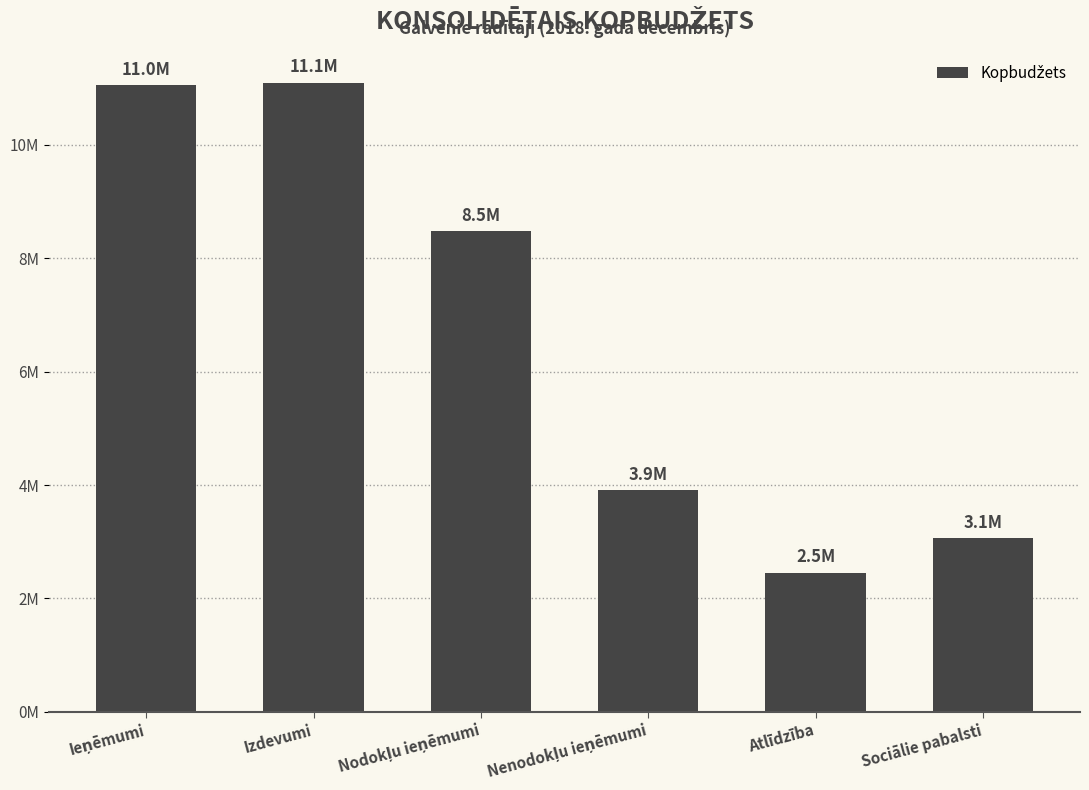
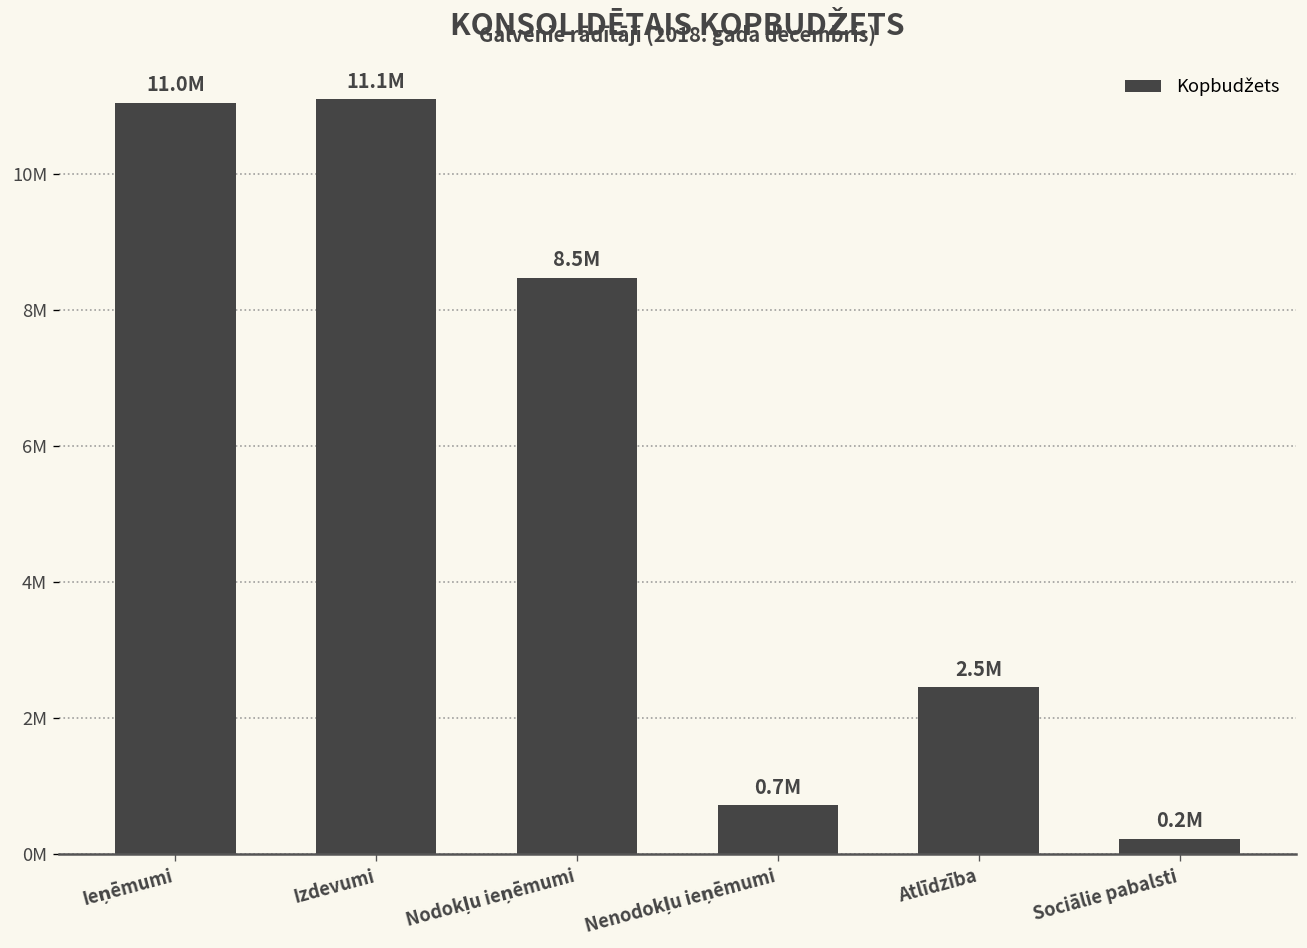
  {
    "Ieņēmumi": "11.0M",
    "Izdevumi": "11.1M",
    "Nodokļu ieņēmumi": "8.5M",
-   "Nenodokļu ieņēmumi": "3.9M",
+   "Nenodokļu ieņēmumi": "0.7M",
    "Atlīdzība": "2.5M",
-   "Sociālie pabalsti": "3.1M"
+   "Sociālie pabalsti": "0.2M"
  }
